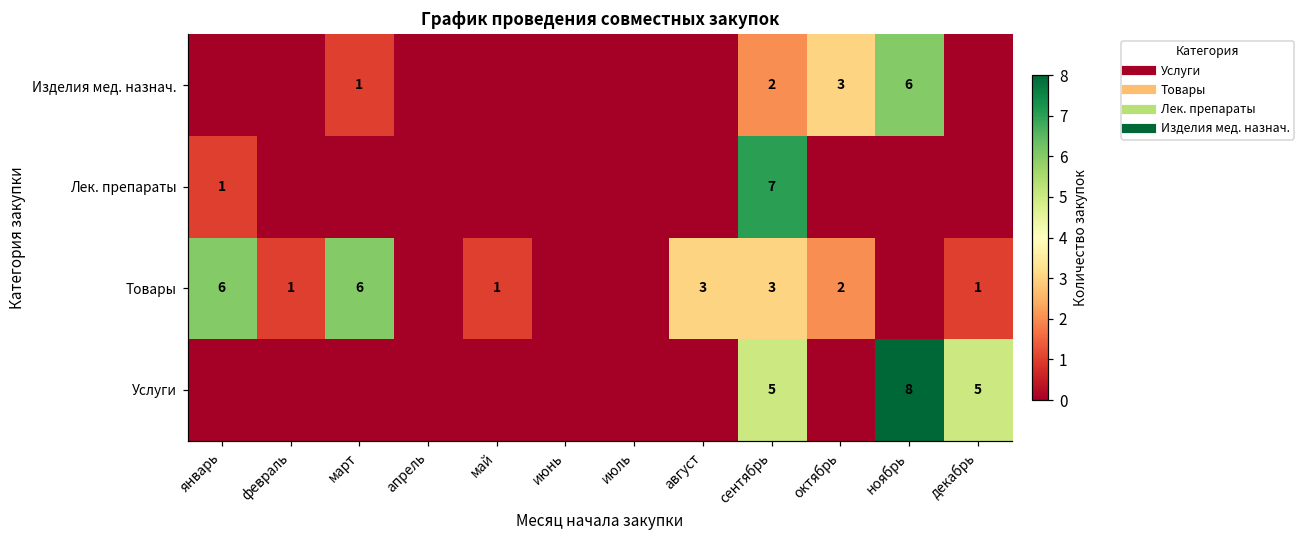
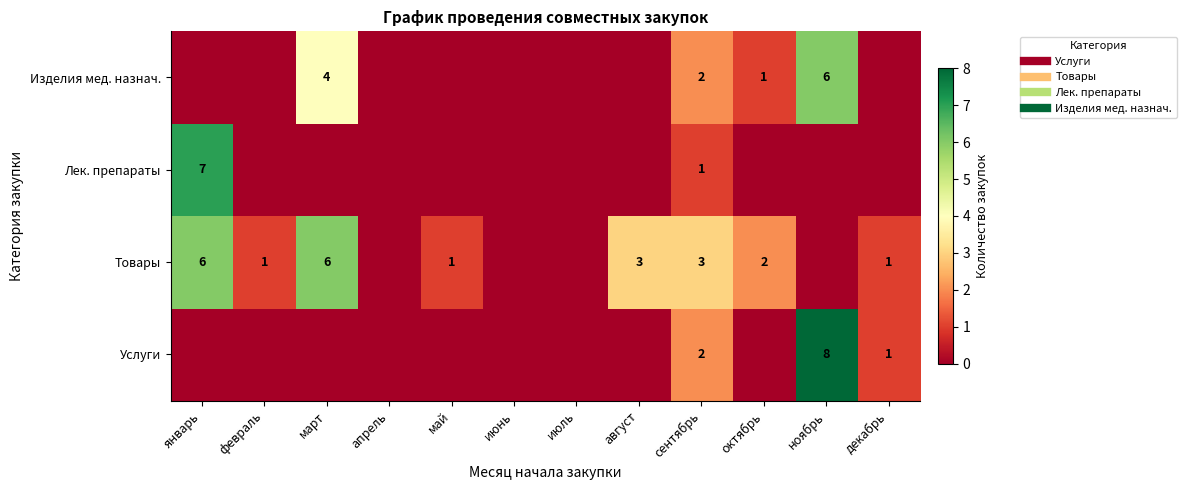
  {
    "Изделия мед. назнач.": {
-     "март": 1,
+     "март": 4,
      "сентябрь": 2,
-     "октябрь": 3,
+     "октябрь": 1,
      "ноябрь": 6
    },
    "Лек. препараты": {
-     "январь": 1,
-     "сентябрь": 7
+     "январь": 7,
+     "сентябрь": 1
    },
    "Товары": {
      "январь": 6,
      "февраль": 1,
      "март": 6,
      "май": 1,
      "август": 3,
      "сентябрь": 3,
      "октябрь": 2,
      "декабрь": 1
    },
    "Услуги": {
-     "сентябрь": 5,
+     "сентябрь": 2,
      "ноябрь": 8,
-     "декабрь": 5
+     "декабрь": 1
    }
  }
